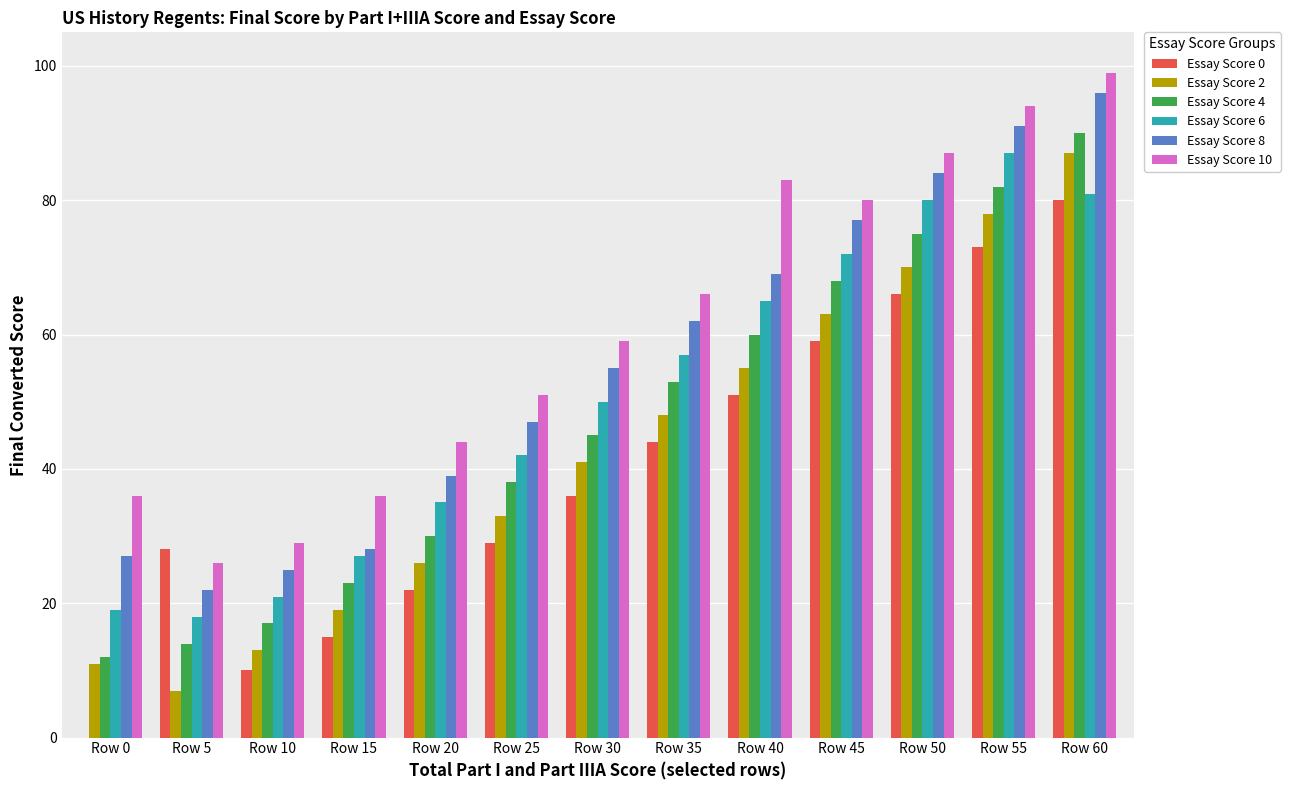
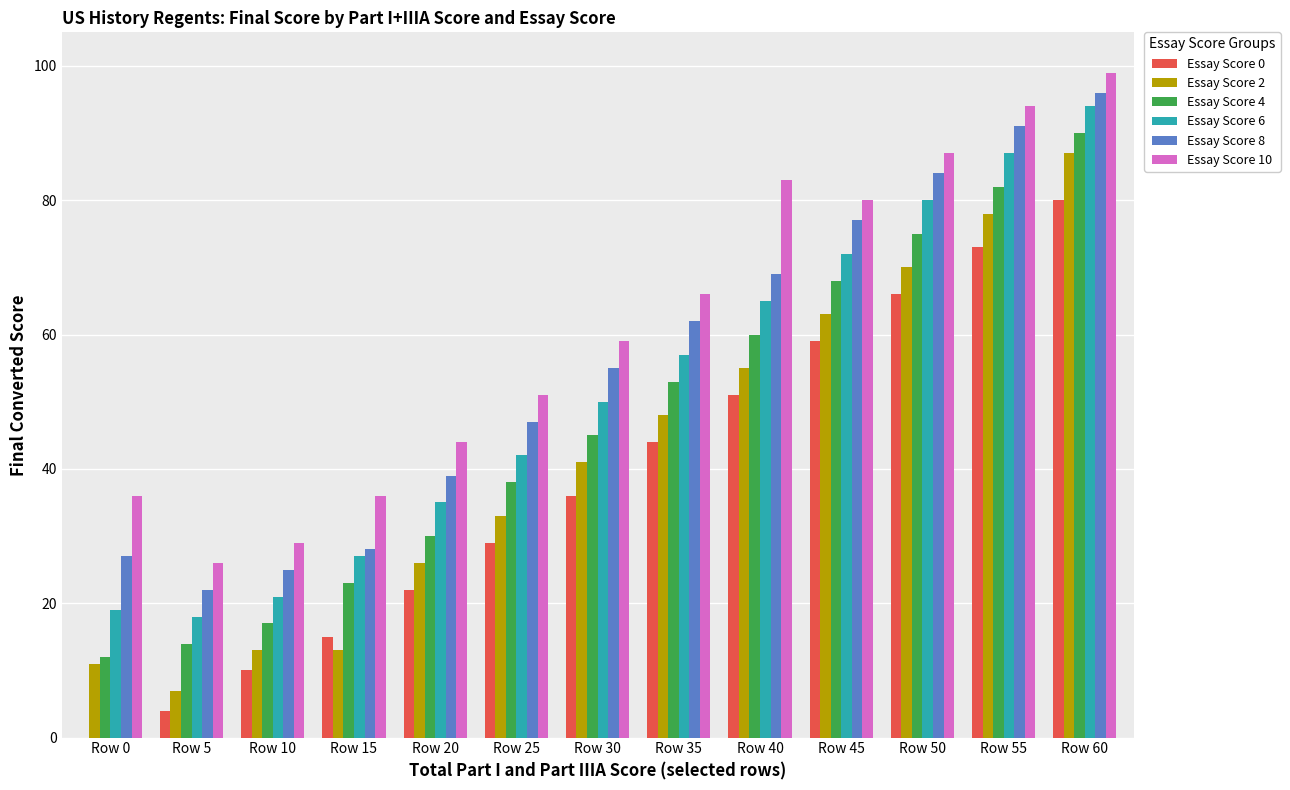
  {
    "Essay Score 0": {
      "Row 0": 0,
-     "Row 5": 28,
+     "Row 5": 4,
      "Row 10": 10,
      "Row 15": 15,
      "Row 20": 22,
      "Row 25": 29,
      "Row 30": 36,
      "Row 35": 44,
      "Row 40": 51,
      "Row 45": 59,
      "Row 50": 66,
      "Row 55": 73,
      "Row 60": 80
    },
    "Essay Score 2": {
      "Row 0": 11,
      "Row 5": 7,
      "Row 10": 13,
-     "Row 15": 19,
+     "Row 15": 13,
      "Row 20": 26,
      "Row 25": 33,
      "Row 30": 41,
      "Row 35": 48,
      "Row 40": 55,
      "Row 45": 63,
      "Row 50": 70,
      "Row 55": 78,
      "Row 60": 87
    },
    "Essay Score 4": {
      "Row 0": 12,
      "Row 5": 14,
      "Row 10": 17,
      "Row 15": 23,
      "Row 20": 30,
      "Row 25": 38,
      "Row 30": 45,
      "Row 35": 53,
      "Row 40": 60,
      "Row 45": 68,
      "Row 50": 75,
      "Row 55": 82,
      "Row 60": 90
    },
    "Essay Score 6": {
      "Row 0": 19,
      "Row 5": 18,
      "Row 10": 21,
      "Row 15": 27,
      "Row 20": 35,
      "Row 25": 42,
      "Row 30": 50,
      "Row 35": 57,
      "Row 40": 65,
      "Row 45": 72,
      "Row 50": 80,
      "Row 55": 87,
-     "Row 60": 81
+     "Row 60": 94
    },
    "Essay Score 8": {
      "Row 0": 27,
      "Row 5": 22,
      "Row 10": 25,
      "Row 15": 28,
      "Row 20": 39,
      "Row 25": 47,
      "Row 30": 55,
      "Row 35": 62,
      "Row 40": 69,
      "Row 45": 77,
      "Row 50": 84,
      "Row 55": 91,
      "Row 60": 96
    },
    "Essay Score 10": {
      "Row 0": 36,
      "Row 5": 26,
      "Row 10": 29,
      "Row 15": 36,
      "Row 20": 44,
      "Row 25": 51,
      "Row 30": 59,
      "Row 35": 66,
      "Row 40": 83,
      "Row 45": 80,
      "Row 50": 87,
      "Row 55": 94,
      "Row 60": 99
    }
  }
